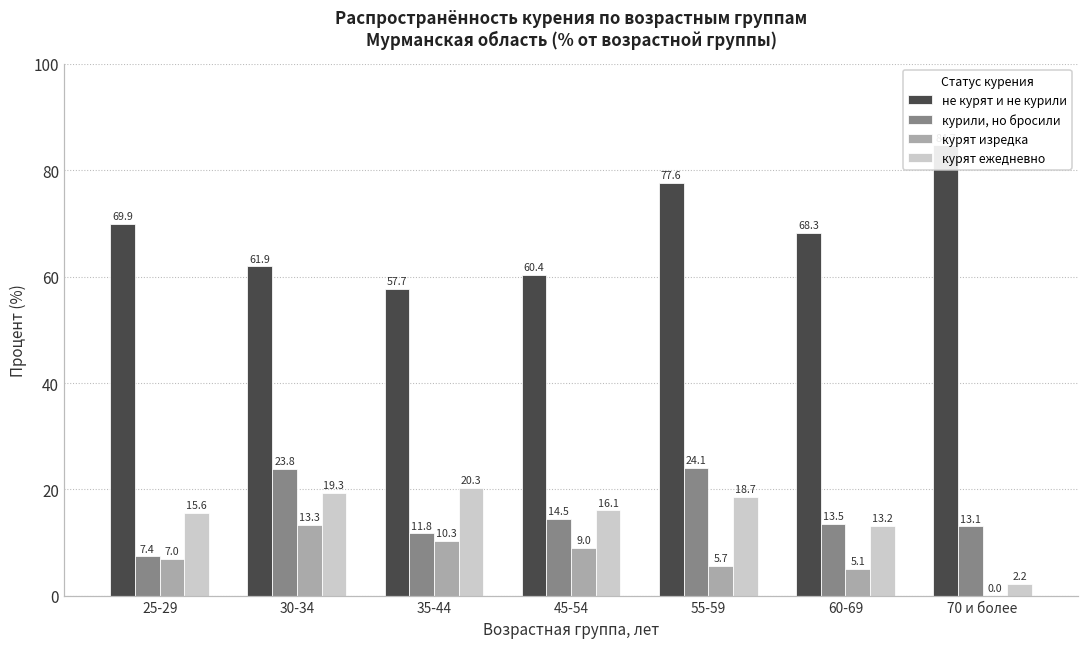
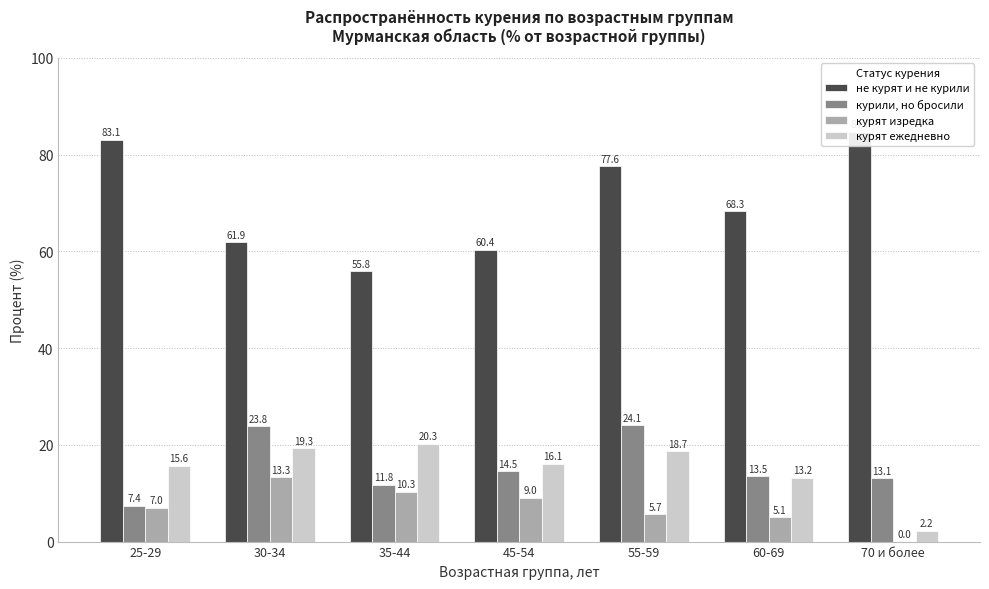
  {
    "не курят и не курили": {
-     "25-29": 69.9,
+     "25-29": 83.1,
      "30-34": 61.9,
-     "35-44": 57.7,
+     "35-44": 55.8,
      "45-54": 60.4,
      "55-59": 77.6,
      "60-69": 68.3
    }
  }
